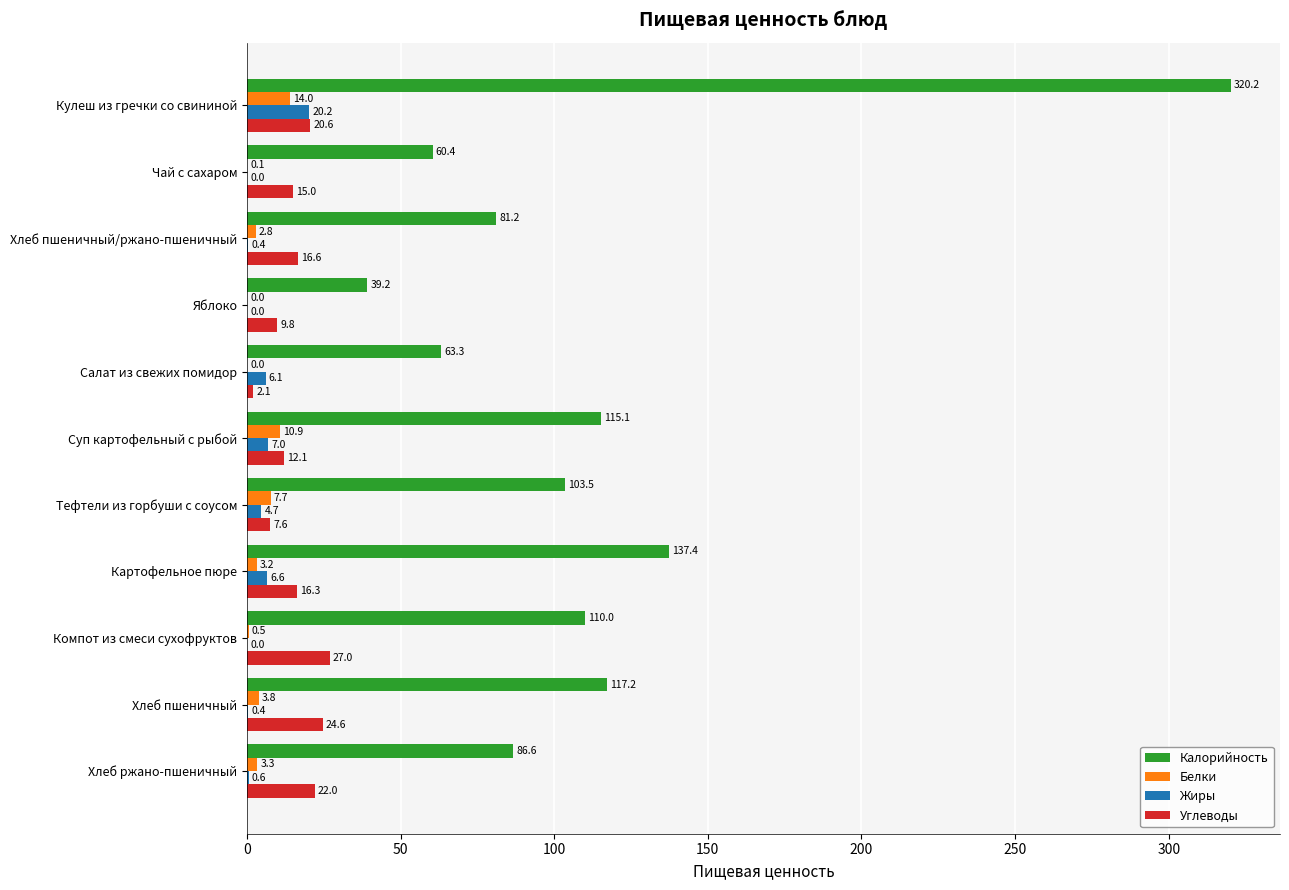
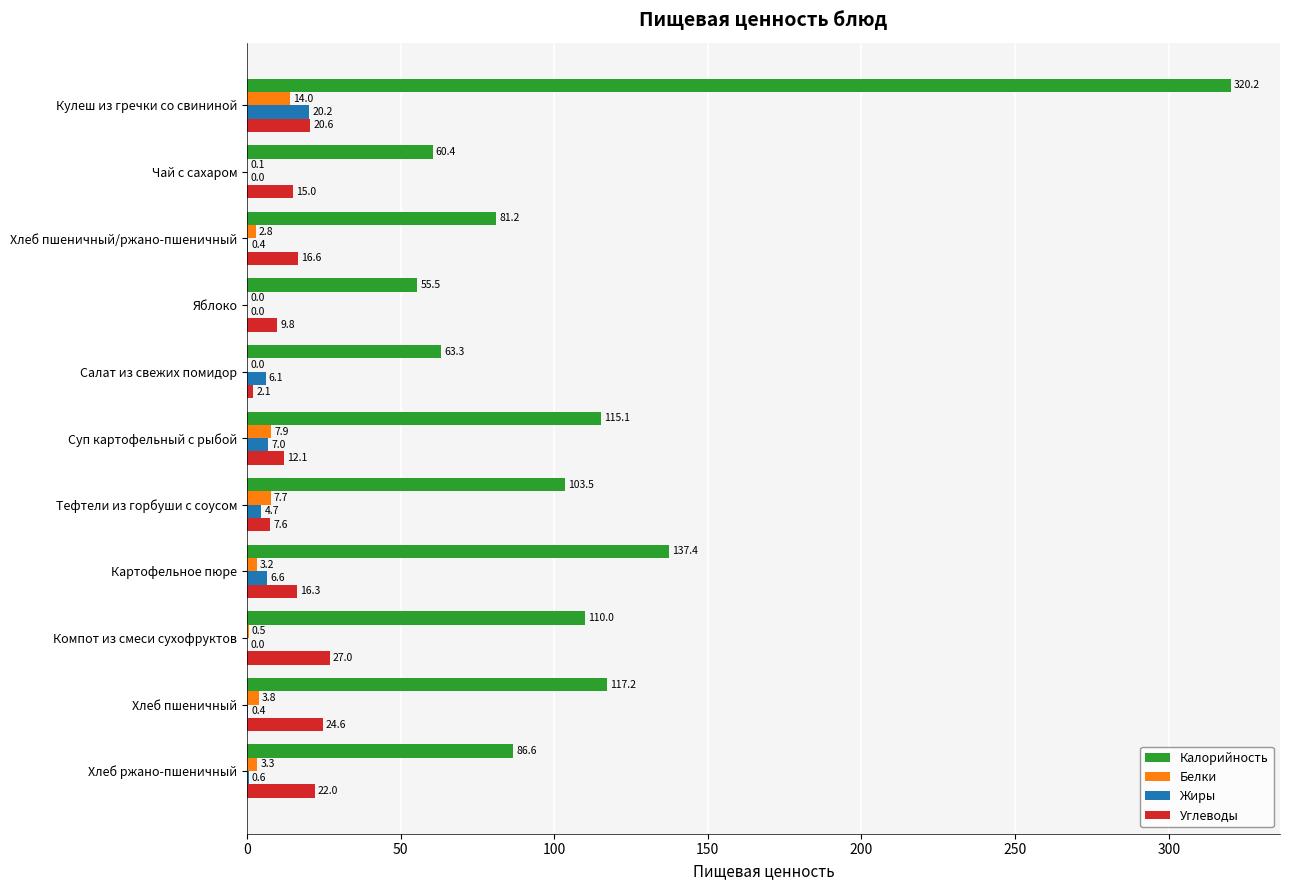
  {
    "Калорийность": {
      "Кулеш из гречки со свининой": 320.2,
      "Чай с сахаром": 60.4,
      "Хлеб пшеничный/ржано-пшеничный": 81.2,
-     "Яблоко": 39.2,
+     "Яблоко": 55.5,
      "Салат из свежих помидор": 63.3,
      "Суп картофельный с рыбой": 115.1,
      "Тефтели из горбуши с соусом": 103.5,
      "Картофельное пюре": 137.4,
      "Компот из смеси сухофруктов": 110.0,
      "Хлеб пшеничный": 117.2,
      "Хлеб ржано-пшеничный": 86.6
    },
    "Белки": {
      "Кулеш из гречки со свининой": 14.0,
      "Чай с сахаром": 0.1,
      "Хлеб пшеничный/ржано-пшеничный": 2.8,
      "Яблоко": 0.0,
      "Салат из свежих помидор": 0.0,
-     "Суп картофельный с рыбой": 10.9,
+     "Суп картофельный с рыбой": 7.9,
      "Тефтели из горбуши с соусом": 7.7,
      "Картофельное пюре": 3.2,
      "Компот из смеси сухофруктов": 0.5,
      "Хлеб пшеничный": 3.8,
      "Хлеб ржано-пшеничный": 3.3
    },
    "Жиры": {
      "Кулеш из гречки со свининой": 20.2,
      "Чай с сахаром": 0.0,
      "Хлеб пшеничный/ржано-пшеничный": 0.4,
      "Яблоко": 0.0,
      "Салат из свежих помидор": 6.1,
      "Суп картофельный с рыбой": 7.0,
      "Тефтели из горбуши с соусом": 4.7,
      "Картофельное пюре": 6.6,
      "Компот из смеси сухофруктов": 0.0,
      "Хлеб пшеничный": 0.4,
      "Хлеб ржано-пшеничный": 0.6
    },
    "Углеводы": {
      "Кулеш из гречки со свининой": 20.6,
      "Чай с сахаром": 15.0,
      "Хлеб пшеничный/ржано-пшеничный": 16.6,
      "Яблоко": 9.8,
      "Салат из свежих помидор": 2.1,
      "Суп картофельный с рыбой": 12.1,
      "Тефтели из горбуши с соусом": 7.6,
      "Картофельное пюре": 16.3,
      "Компот из смеси сухофруктов": 27.0,
      "Хлеб пшеничный": 24.6,
      "Хлеб ржано-пшеничный": 22.0
    }
  }
